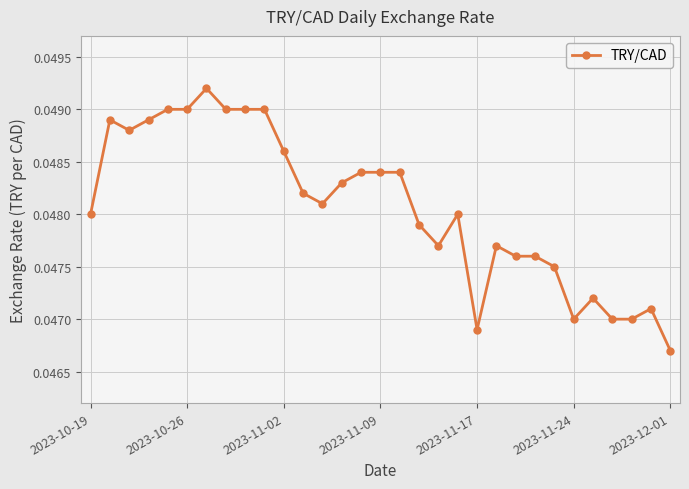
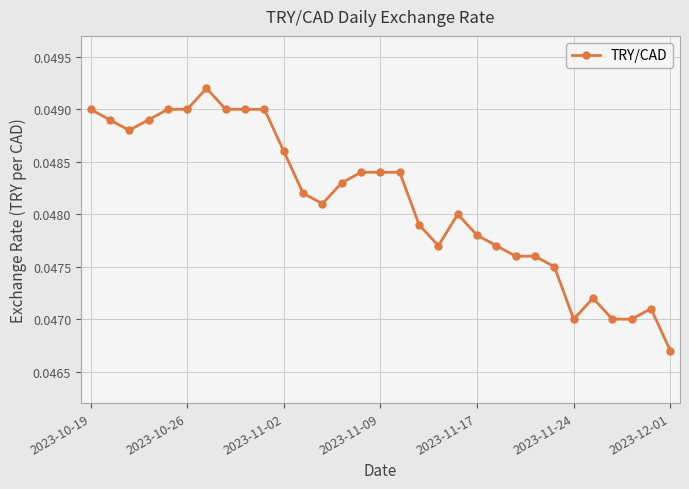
  {
-   "2023-10-19": 0.048,
+   "2023-10-19": 0.049,
    "2023-10-26": 0.0490,
    "2023-11-02": 0.0486,
    "2023-11-09": 0.0484,
-   "2023-11-17": 0.0469,
+   "2023-11-17": 0.0478,
    "2023-11-24": 0.0470,
    "2023-12-01": 0.0467
  }
